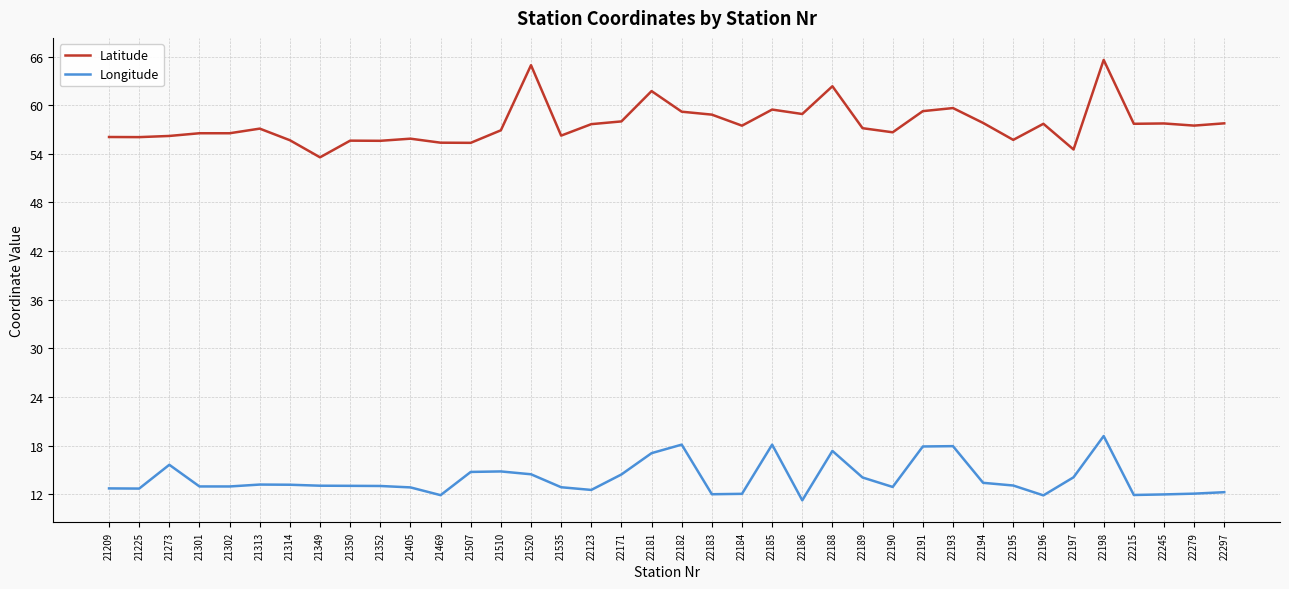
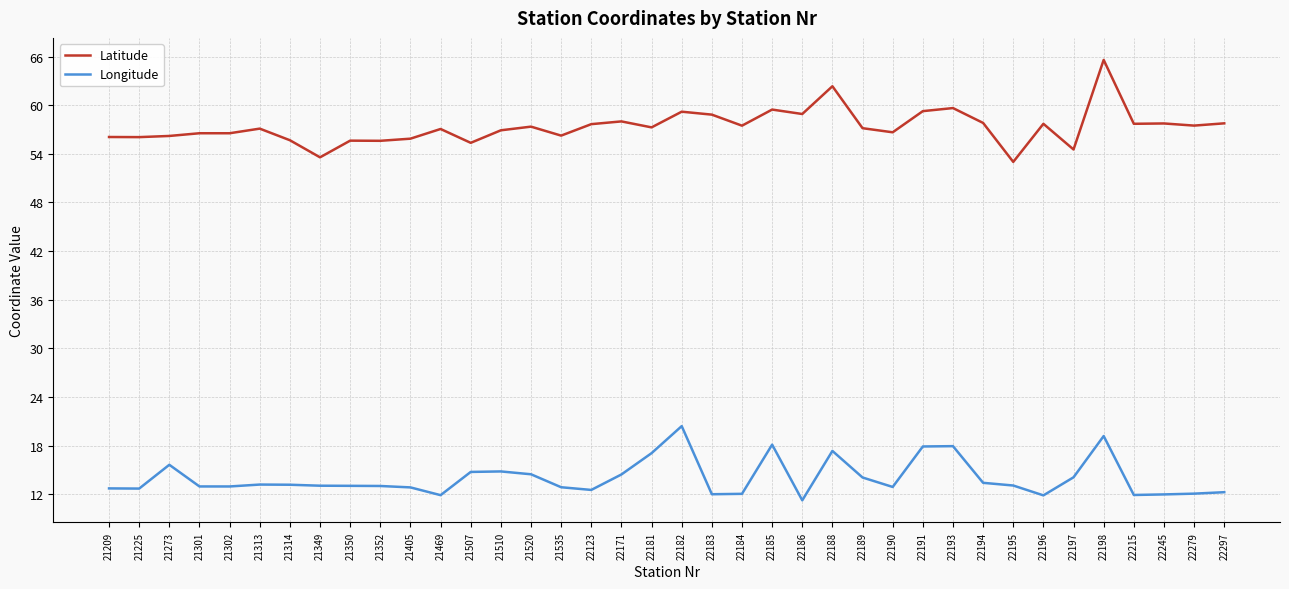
  {
    "Latitude": {
      "21209": 56,
      "21225": 56,
      "21273": 56,
      "21301": 57,
      "21302": 57,
      "21313": 57,
      "21314": 56,
      "21349": 54,
      "21350": 56,
      "21352": 56,
      "21405": 56,
-     "21469": 55,
+     "21469": 57,
      "21507": 55,
      "21510": 57,
-     "21520": 65,
+     "21520": 57,
      "21535": 56,
      "22123": 58,
      "22171": 58,
-     "22181": 62,
+     "22181": 57,
      "22182": 59,
      "22183": 59,
      "22184": 57,
      "22185": 59,
      "22186": 59,
      "22188": 62,
      "22189": 57,
      "22190": 57,
      "22191": 59,
      "22193": 60,
      "22194": 58,
-     "22195": 56,
+     "22195": 53,
      "22196": 58,
      "22197": 55,
      "22198": 66,
      "22215": 58,
      "22245": 58,
      "22279": 57,
      "22297": 58
    },
    "Longitude": {
      "21209": 13,
      "21225": 13,
      "21273": 16,
      "21301": 13,
      "21302": 13,
      "21313": 13,
      "21314": 13,
      "21349": 13,
      "21350": 13,
      "21352": 13,
      "21405": 13,
      "21469": 12,
      "21507": 15,
      "21510": 15,
      "21520": 14,
      "21535": 13,
      "22123": 13,
      "22171": 14,
      "22181": 17,
-     "22182": 18,
+     "22182": 20,
      "22183": 12,
      "22184": 12,
      "22185": 18,
      "22186": 11,
      "22188": 17,
      "22189": 14,
      "22190": 13,
      "22191": 18,
      "22193": 18,
      "22194": 13,
      "22195": 13,
      "22196": 12,
      "22197": 14,
      "22198": 19,
      "22215": 12,
      "22245": 12,
      "22279": 12,
      "22297": 12
    }
  }
